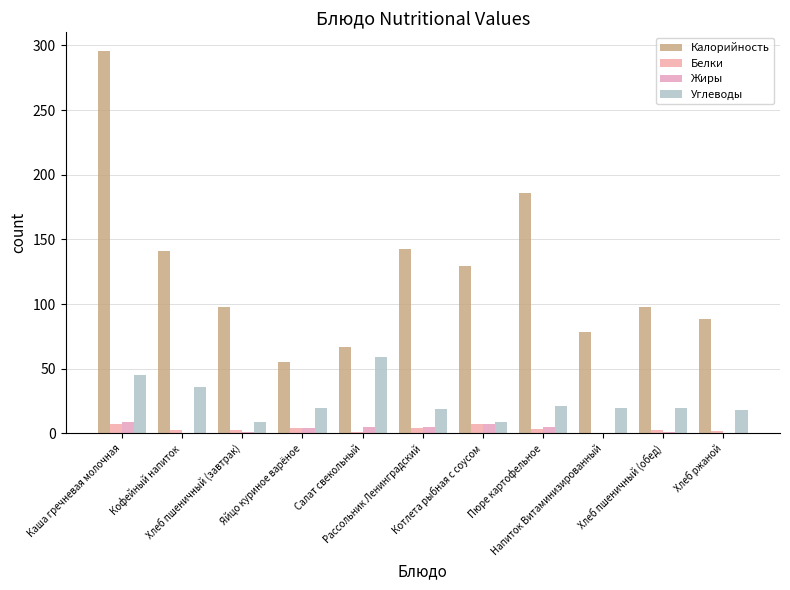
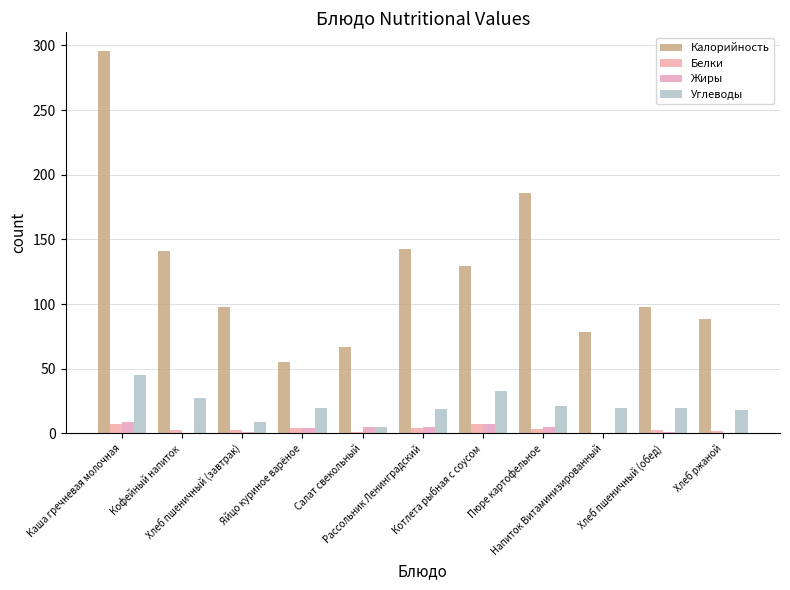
  {
    "Углеводы": {
      "Каша гречневая молочная": 45,
-     "Кофейный напиток": 36,
+     "Кофейный напиток": 27,
      "Хлеб пшеничный (завтрак)": 9,
      "Яйцо куриное варёное": 19,
-     "Салат свекольный": 59,
+     "Салат свекольный": 5,
      "Рассольник Ленинградский": 19,
-     "Котлета рыбная с соусом": 9,
+     "Котлета рыбная с соусом": 33,
      "Пюре картофельное": 21,
      "Напиток Витаминизированный": 19,
      "Хлеб пшеничный (обед)": 20,
      "Хлеб ржаной": 18
    }
  }
